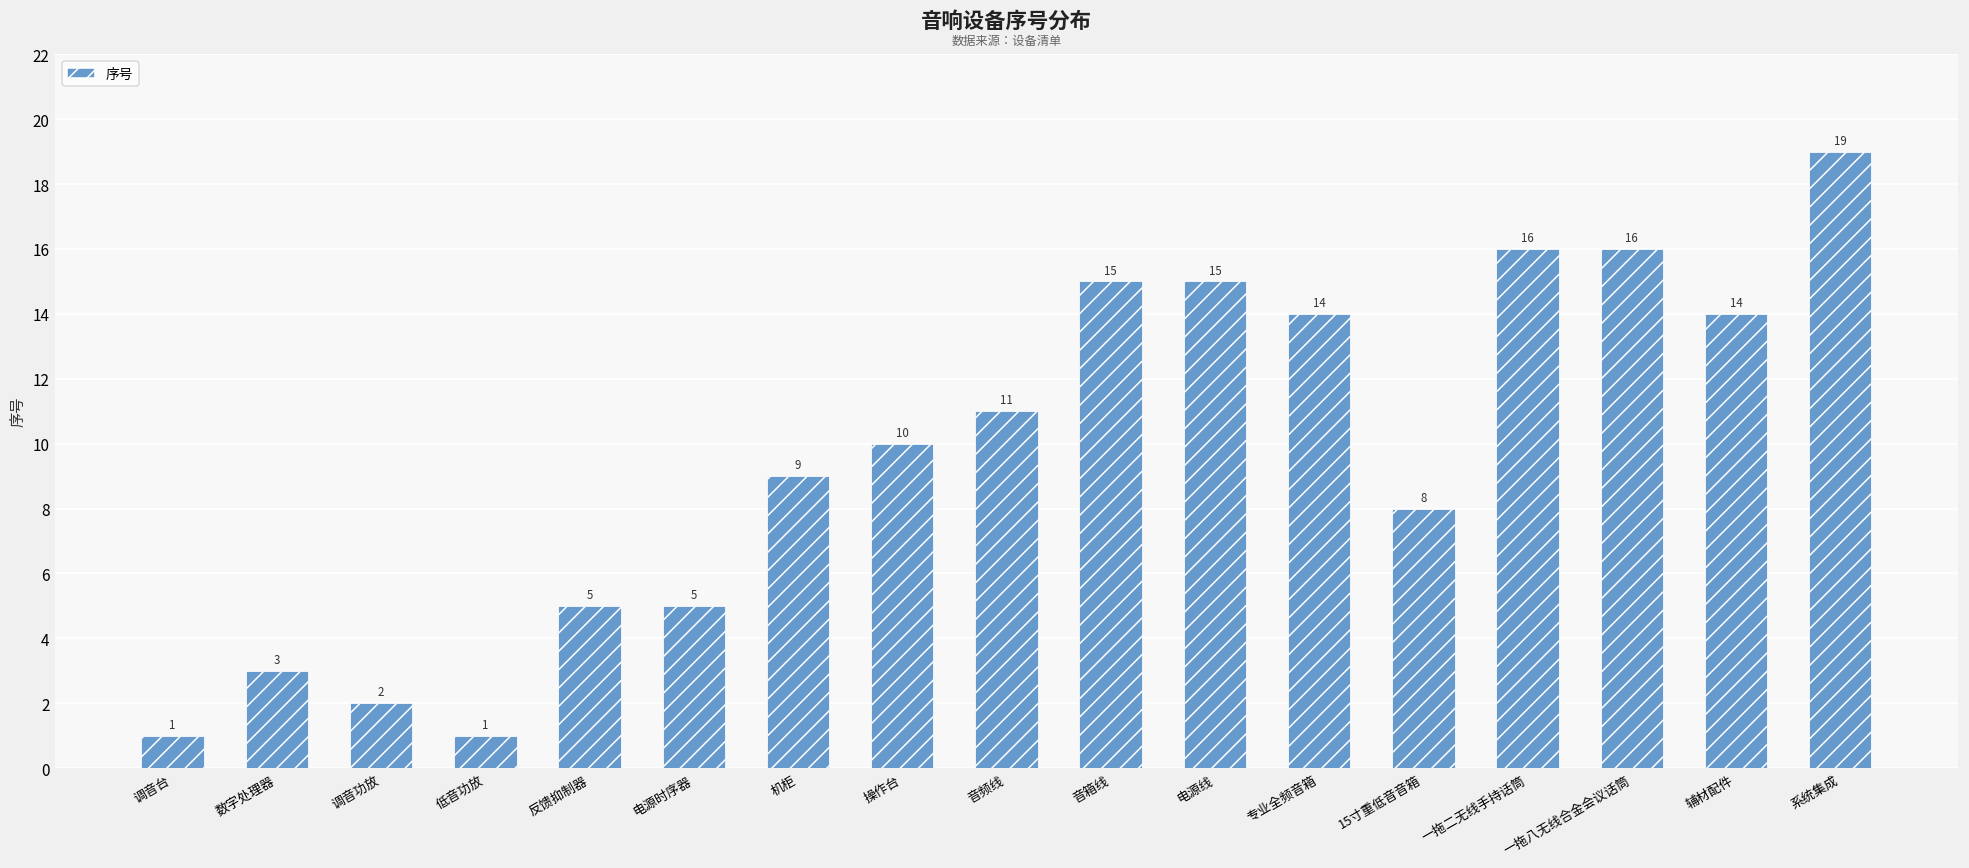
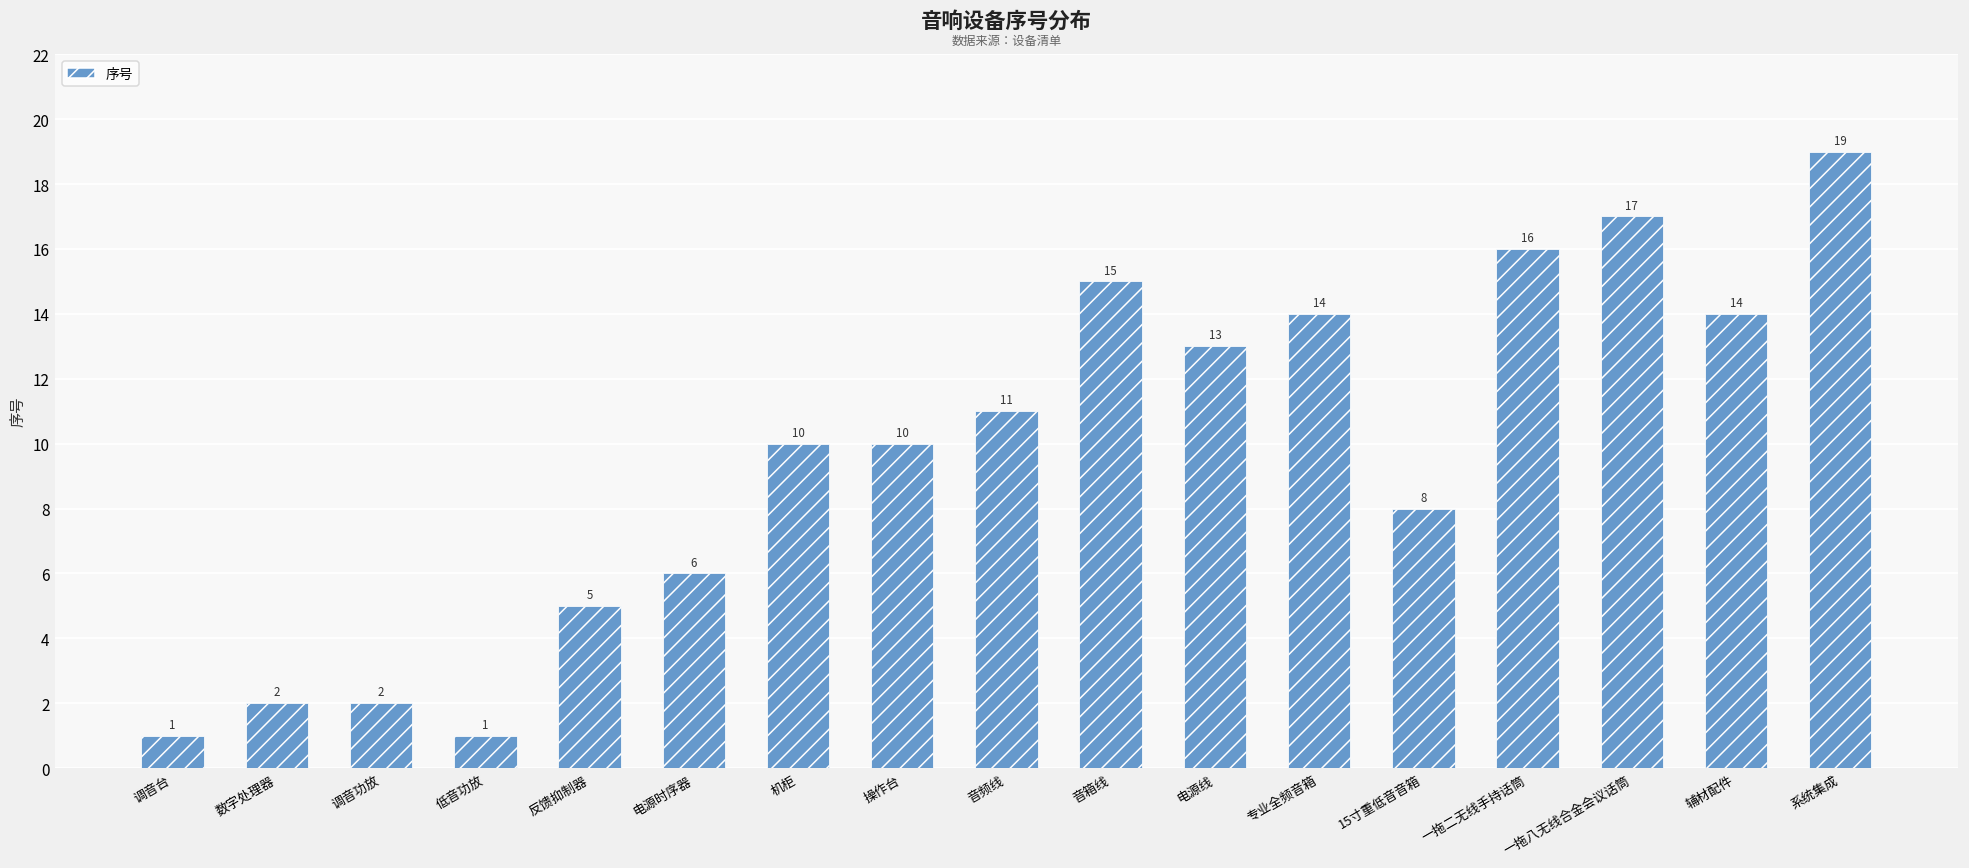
  {
    "调音台": 1,
-   "数字处理器": 3,
+   "数字处理器": 2,
    "调音功放": 2,
    "低音功放": 1,
    "反馈抑制器": 5,
-   "电源时序器": 5,
-   "机柜": 9,
+   "电源时序器": 6,
+   "机柜": 10,
    "操作台": 10,
    "音频线": 11,
    "音箱线": 15,
-   "电源线": 15,
+   "电源线": 13,
    "专业全频音箱": 14,
    "15寸重低音音箱": 8,
    "一拖二无线手持话筒": 16,
-   "一拖八无线合金会议话筒": 16,
+   "一拖八无线合金会议话筒": 17,
    "辅材配件": 14,
    "系统集成": 19
  }
